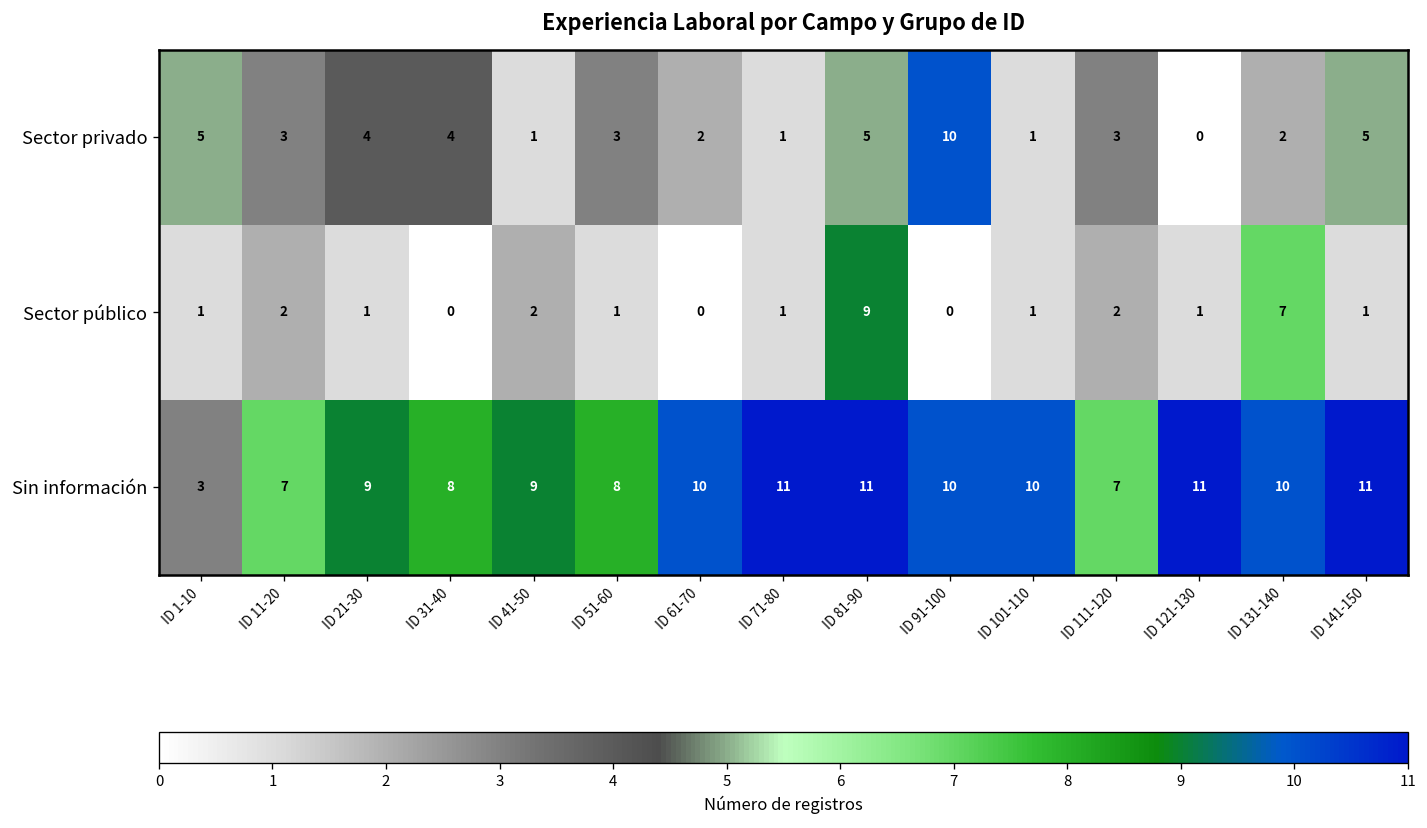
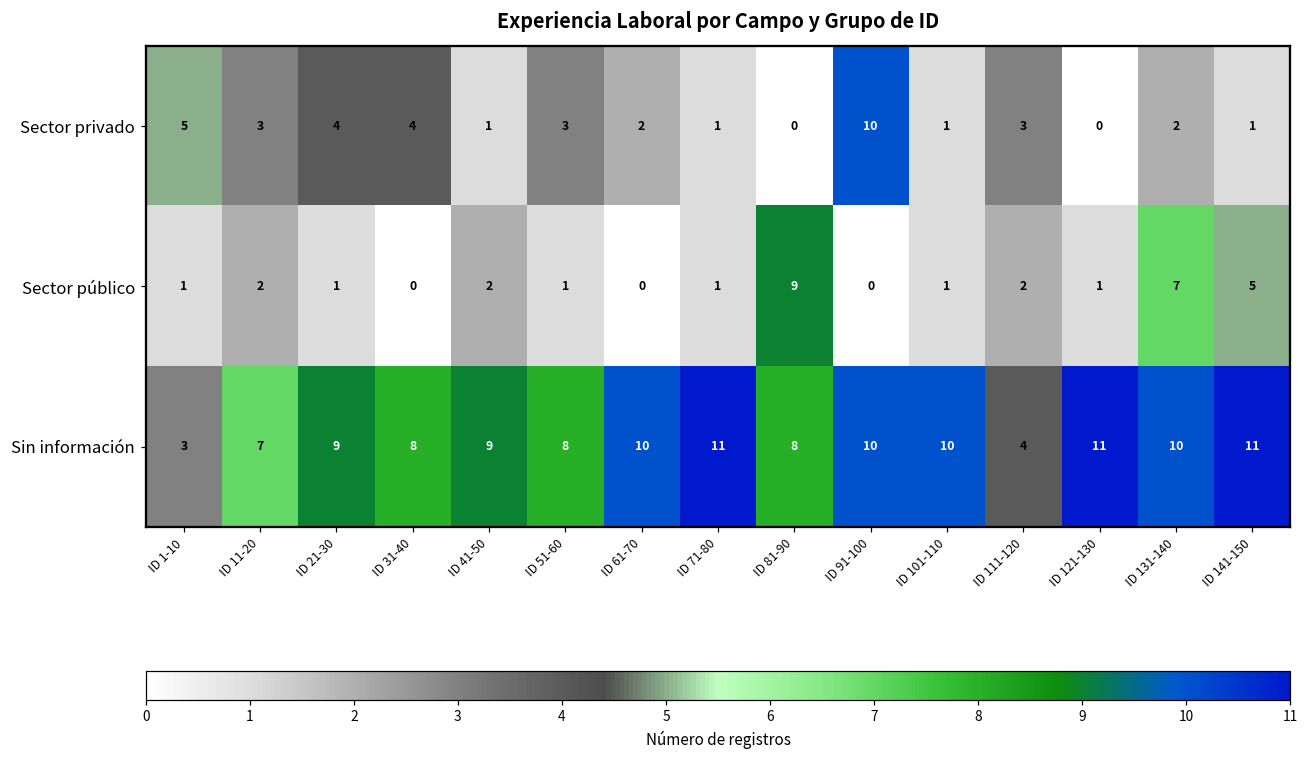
  {
    "Sector privado": {
      "ID 1-10": 5,
      "ID 11-20": 3,
      "ID 21-30": 4,
      "ID 31-40": 4,
      "ID 41-50": 1,
      "ID 51-60": 3,
      "ID 61-70": 2,
      "ID 71-80": 1,
-     "ID 81-90": 5,
+     "ID 81-90": 0,
      "ID 91-100": 10,
      "ID 101-110": 1,
      "ID 111-120": 3,
      "ID 121-130": 0,
      "ID 131-140": 2,
-     "ID 141-150": 5
+     "ID 141-150": 1
    },
    "Sector público": {
      "ID 1-10": 1,
      "ID 11-20": 2,
      "ID 21-30": 1,
      "ID 31-40": 0,
      "ID 41-50": 2,
      "ID 51-60": 1,
      "ID 61-70": 0,
      "ID 71-80": 1,
      "ID 81-90": 9,
      "ID 91-100": 0,
      "ID 101-110": 1,
      "ID 111-120": 2,
      "ID 121-130": 1,
      "ID 131-140": 7,
-     "ID 141-150": 1
+     "ID 141-150": 5
    },
    "Sin información": {
      "ID 1-10": 3,
      "ID 11-20": 7,
      "ID 21-30": 9,
      "ID 31-40": 8,
      "ID 41-50": 9,
      "ID 51-60": 8,
      "ID 61-70": 10,
      "ID 71-80": 11,
-     "ID 81-90": 11,
+     "ID 81-90": 8,
      "ID 91-100": 10,
      "ID 101-110": 10,
-     "ID 111-120": 7,
+     "ID 111-120": 4,
      "ID 121-130": 11,
      "ID 131-140": 10,
      "ID 141-150": 11
    }
  }
